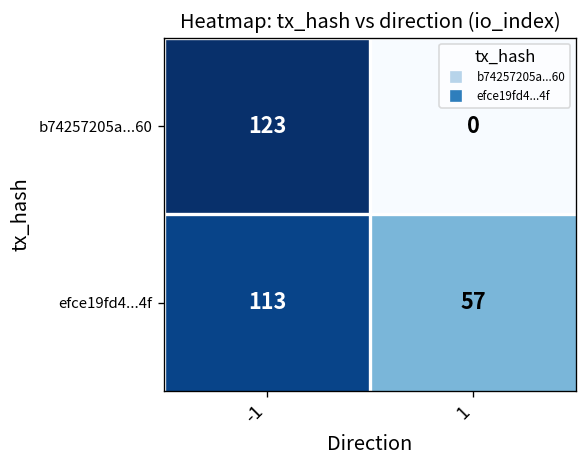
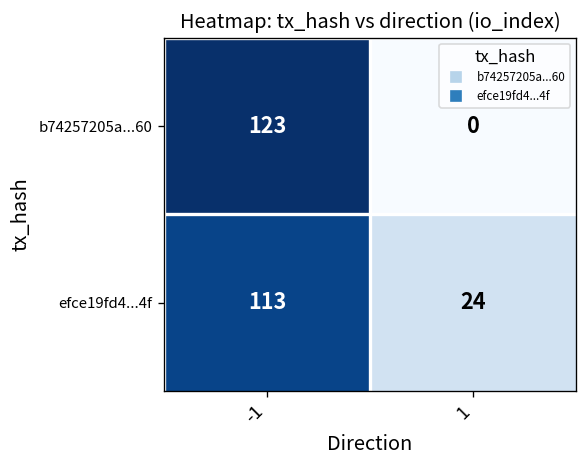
  {
    "b74257205a...60": {
      "-1": 123,
      "1": 0
    },
    "efce19fd4...4f": {
      "-1": 113,
-     "1": 57
+     "1": 24
    }
  }
